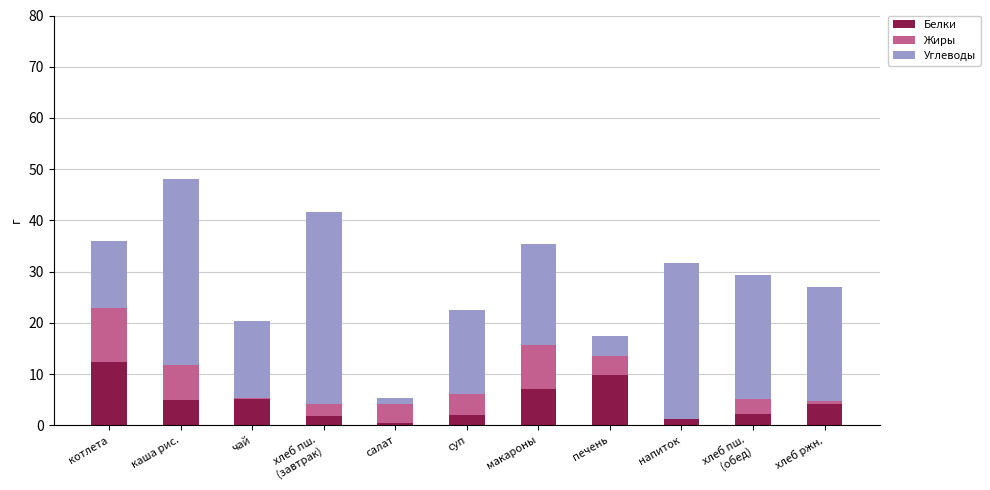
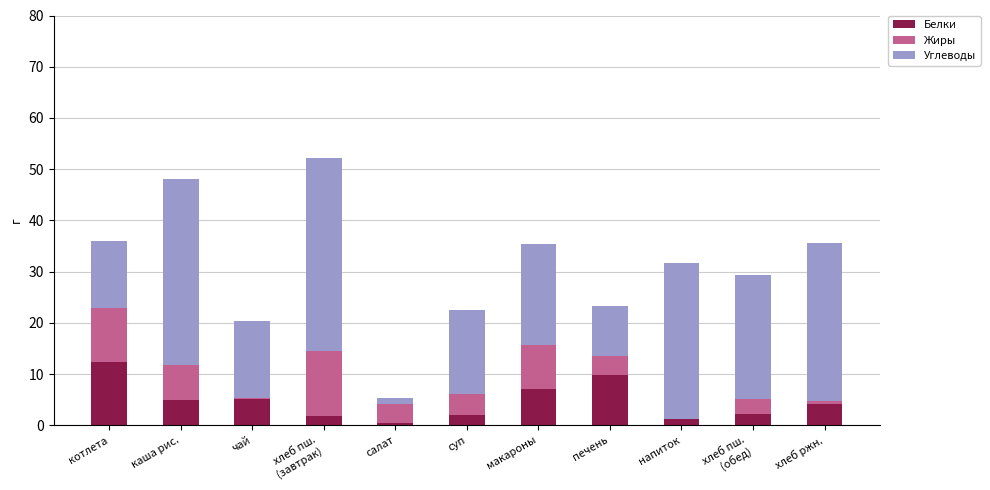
  {
    "Белки": {
      "котлета": 12,
      "каша рис.": 5,
      "чай": 5,
      "хлеб пш. (завтрак)": 2,
      "суп": 2,
      "макароны": 7,
      "печень": 10,
      "напиток": 1,
      "хлеб пш. (обед)": 2,
      "хлеб ржн.": 4
    },
    "Жиры": {
      "котлета": 11,
      "каша рис.": 7,
-     "хлеб пш. (завтрак)": 2,
+     "хлеб пш. (завтрак)": 13,
      "салат": 4,
      "суп": 4,
      "макароны": 9,
      "печень": 4,
      "напиток": 0,
      "хлеб пш. (обед)": 3,
      "хлеб ржн.": 1
    },
    "Углеводы": {
      "котлета": 13,
      "каша рис.": 36,
      "чай": 15,
      "хлеб пш. (завтрак)": 38,
      "салат": 1,
      "суп": 17,
      "макароны": 20,
-     "печень": 4,
+     "печень": 10,
      "напиток": 30,
      "хлеб пш. (обед)": 24,
-     "хлеб ржн.": 22
+     "хлеб ржн.": 31
    }
  }
